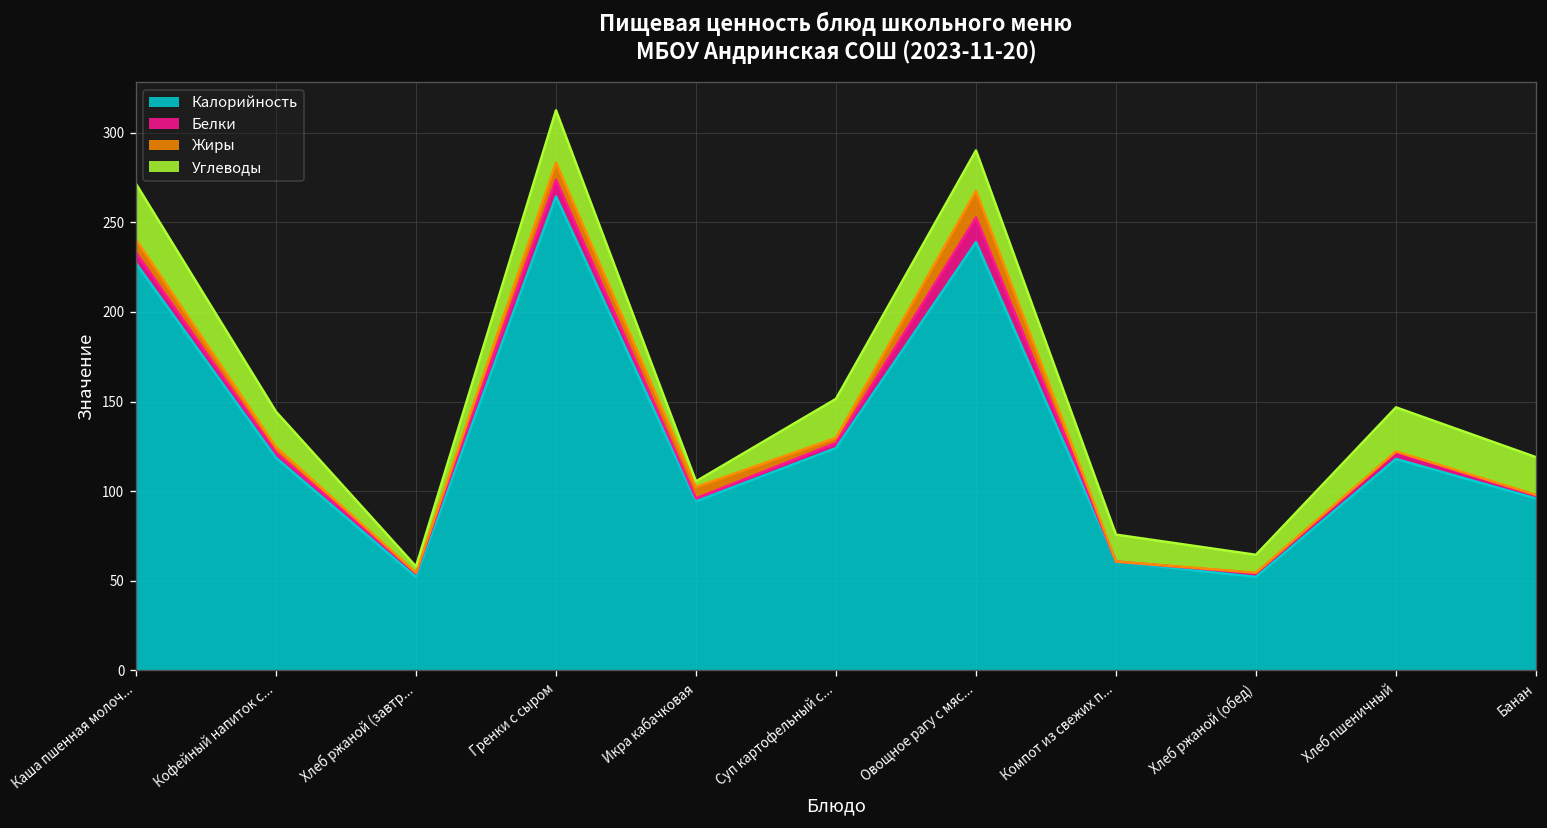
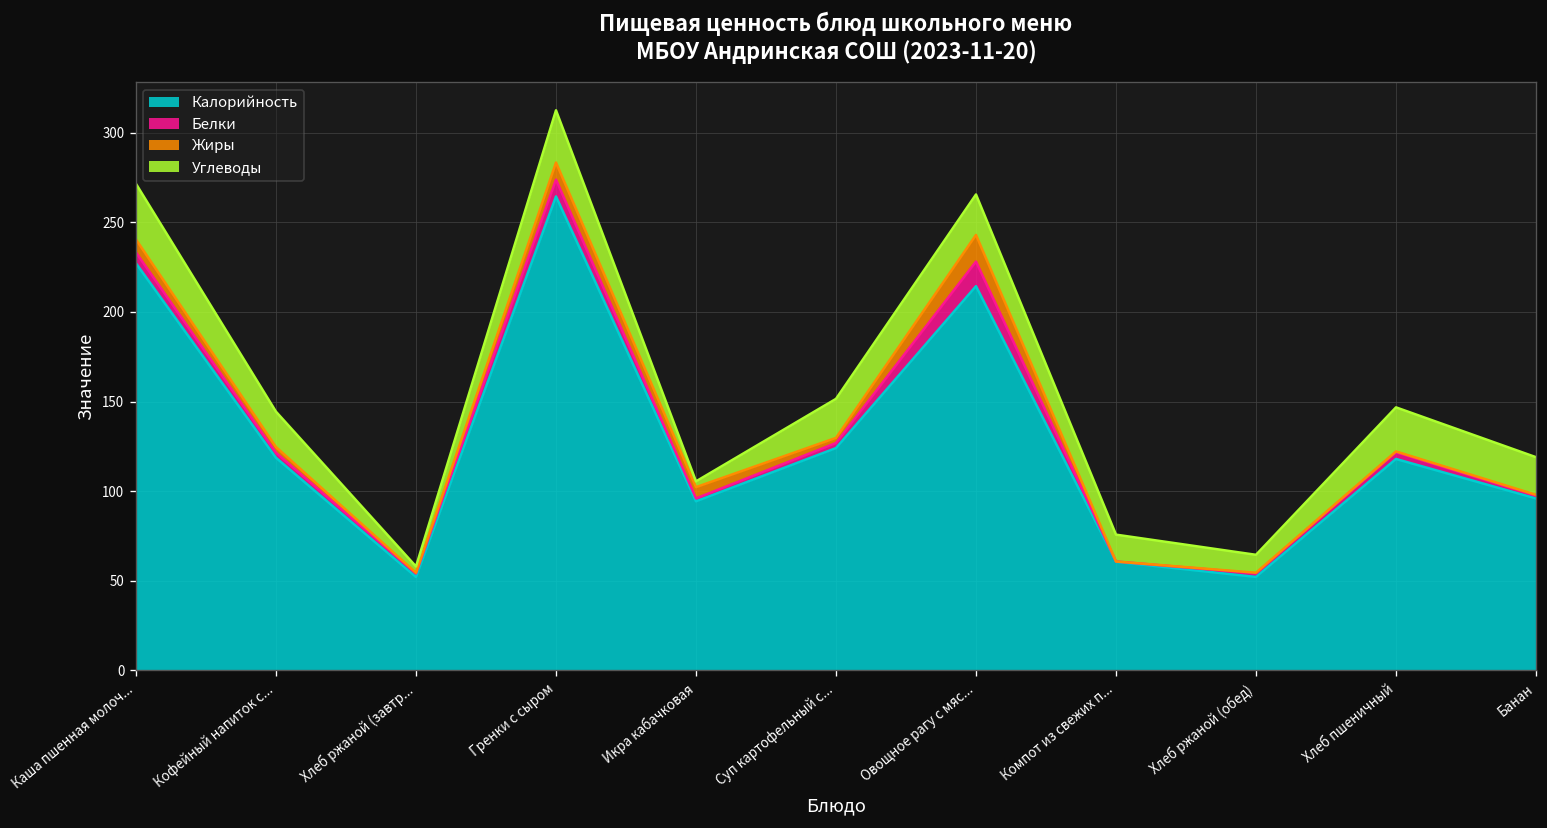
  {
    "Калорийность": {
      "Каша пшенная молоч...": 227,
      "Кофейный напиток с...": 119,
      "Хлеб ржаной (завтр...": 52,
      "Гренки с сыром": 264,
      "Суп картофельный с...": 124,
-     "Овощное рагу с мяс...": 239,
+     "Овощное рагу с мяс...": 214,
      "Хлеб ржаной (обед)": 52,
      "Хлеб пшеничный": 118
    },
    "Белки": {
      "Каша пшенная молоч...": 6,
      "Кофейный напиток с...": 3,
      "Гренки с сыром": 9,
      "Суп картофельный с...": 3,
      "Овощное рагу с мяс...": 14
    },
    "Жиры": {
      "Каша пшенная молоч...": 7,
      "Кофейный напиток с...": 3,
      "Гренки с сыром": 10,
      "Икра кабачковая": 6,
      "Суп картофельный с...": 3,
      "Овощное рагу с мяс...": 15
    },
    "Углеводы": {
      "Каша пшенная молоч...": 31,
      "Кофейный напиток с...": 20,
      "Хлеб ржаной (завтр...": 4,
      "Гренки с сыром": 29,
      "Икра кабачковая": 3,
      "Суп картофельный с...": 22,
      "Овощное рагу с мяс...": 23,
      "Компот из свежих п...": 15,
      "Хлеб ржаной (обед)": 10,
      "Хлеб пшеничный": 25,
      "Банан": 21
    }
  }
